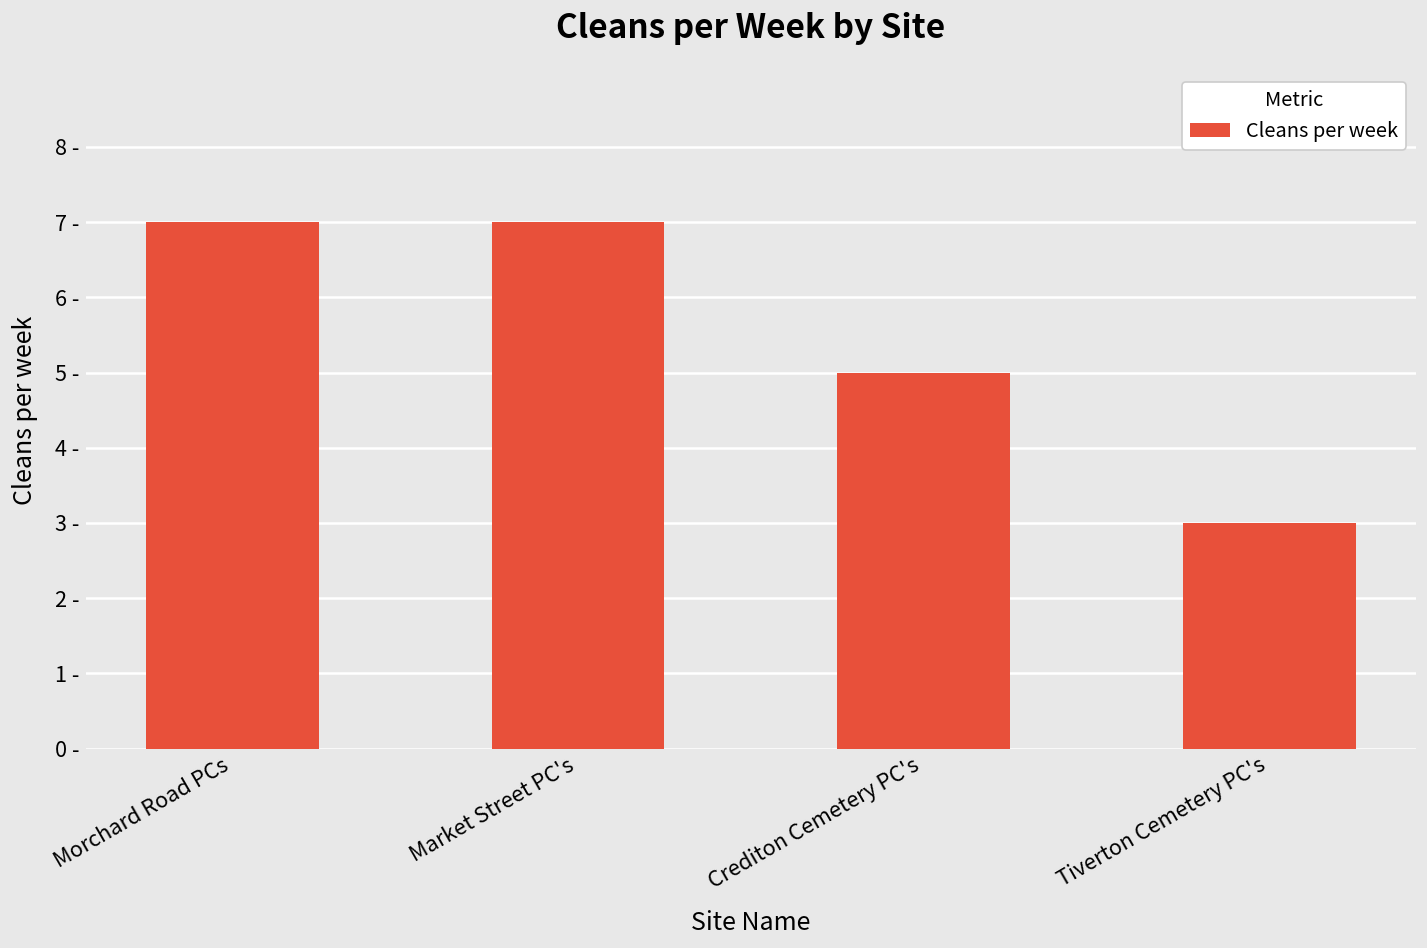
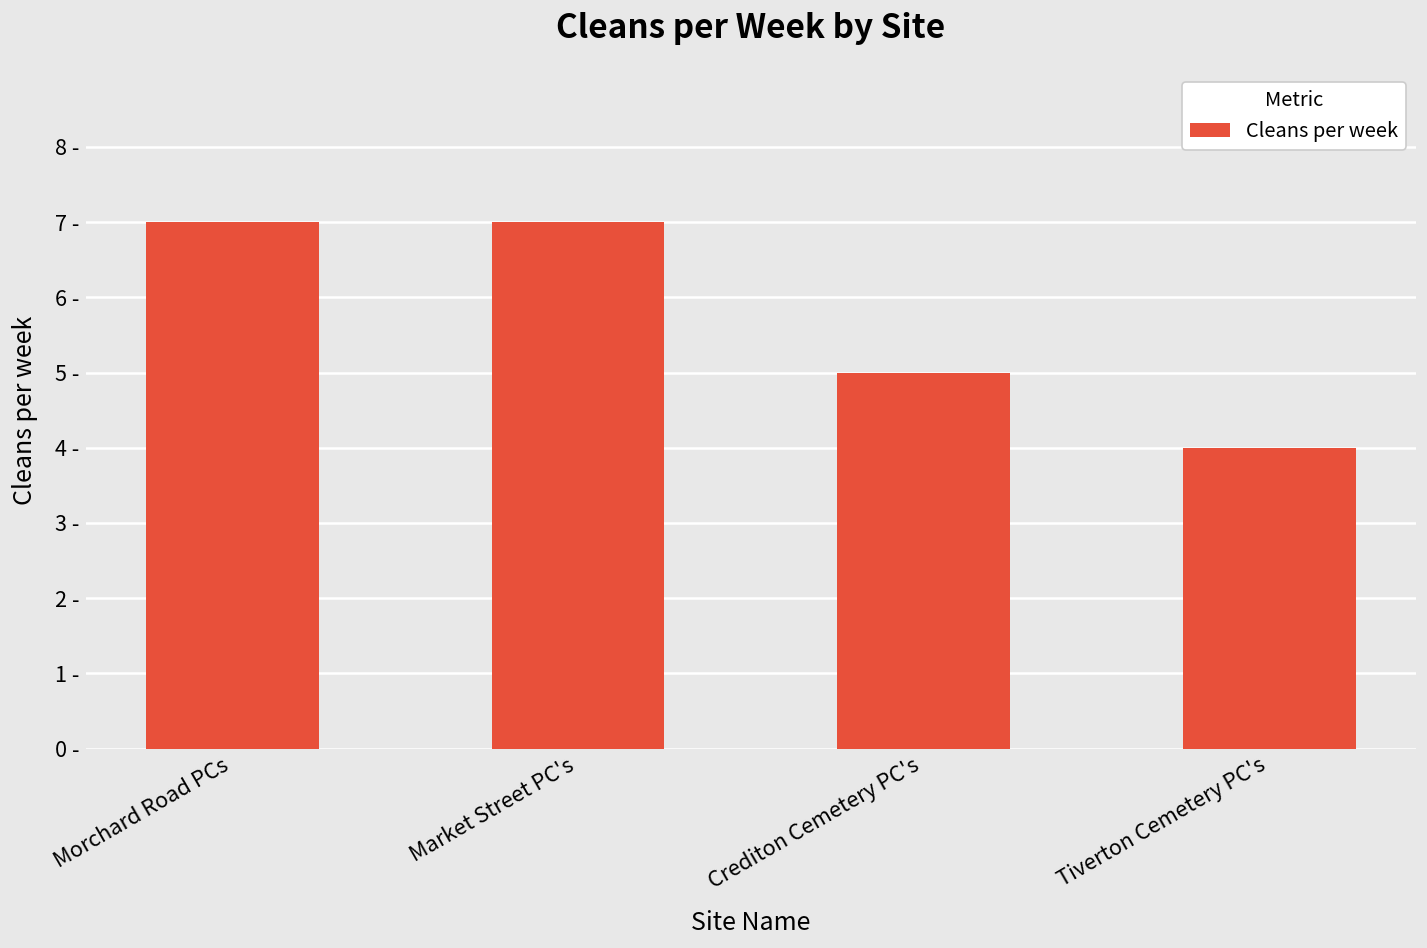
  {
    "Morchard Road PCs": "7 -",
    "Market Street PC's": "7 -",
    "Crediton Cemetery PC's": "5 -",
-   "Tiverton Cemetery PC's": "3 -"
+   "Tiverton Cemetery PC's": "4 -"
  }
